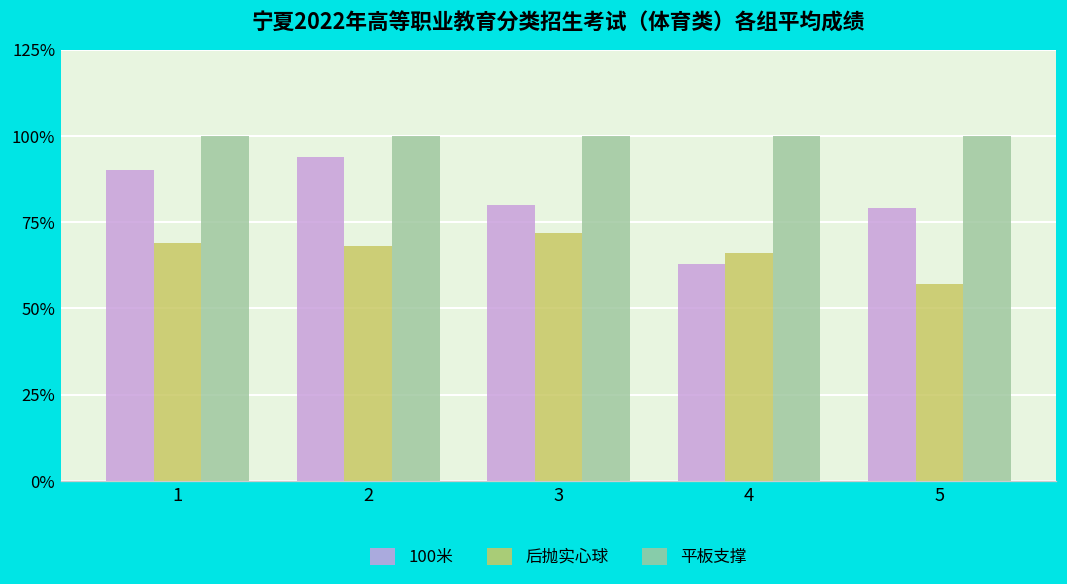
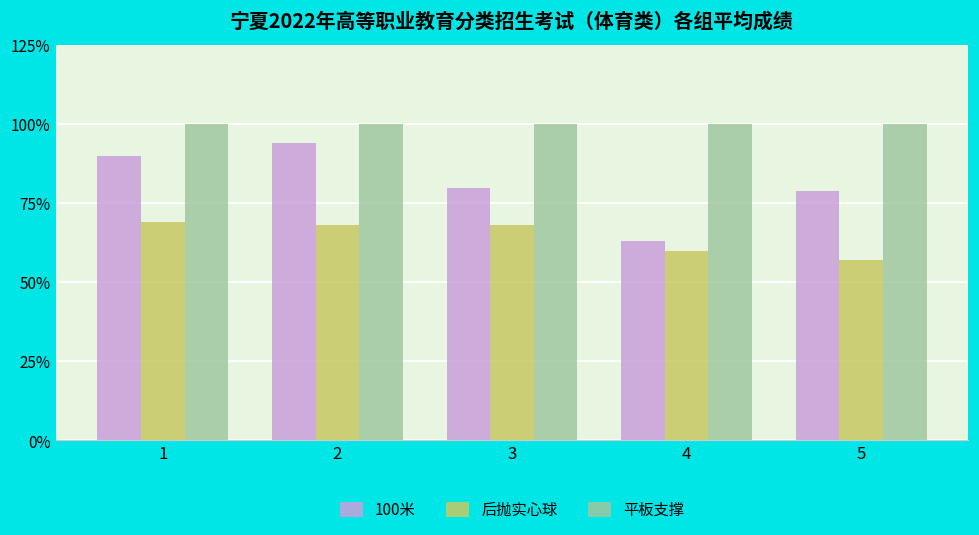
  {
    "100米": {
      "1": "90%",
      "2": "94%",
      "3": "80%",
      "4": "63%",
      "5": "79%"
    },
    "后抛实心球": {
      "1": "69%",
      "2": "68%",
-     "3": "72%",
-     "4": "66%",
+     "3": "68%",
+     "4": "60%",
      "5": "57%"
    },
    "平板支撑": {
      "1": "100%",
      "2": "100%",
      "3": "100%",
      "4": "100%",
      "5": "100%"
    }
  }
